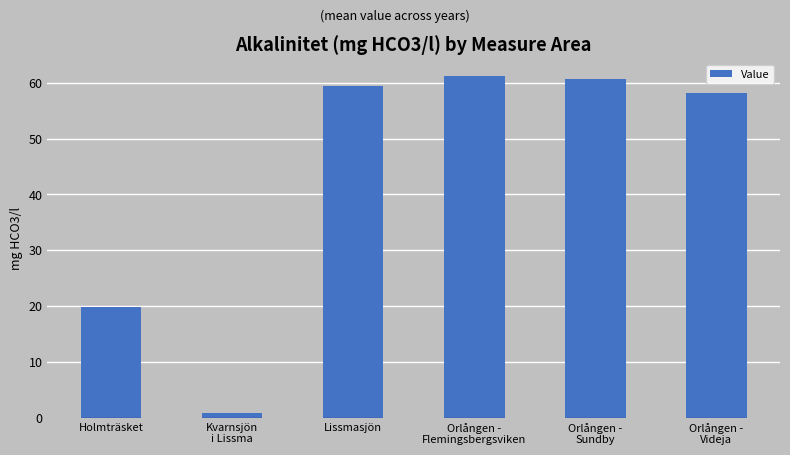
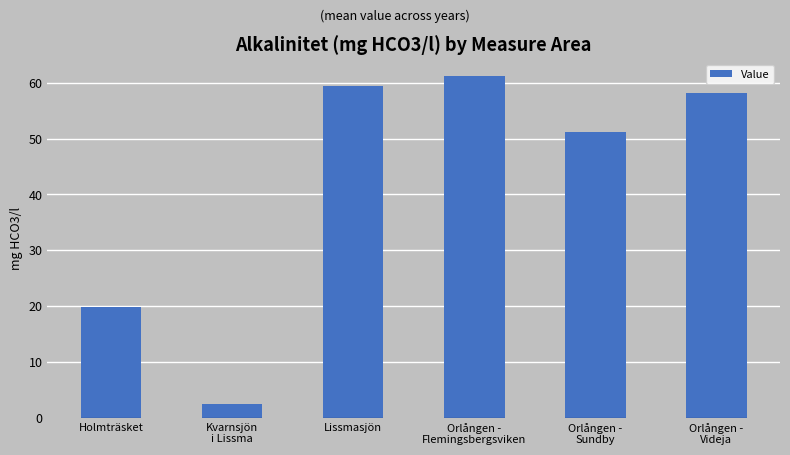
  {
    "Holmträsket": 20,
-   "Kvarnsjön i Lissma": 1,
+   "Kvarnsjön i Lissma": 2,
    "Lissmasjön": 60,
    "Orlången - Flemingsbergsviken": 61,
-   "Orlången - Sundby": 61,
+   "Orlången - Sundby": 51,
    "Orlången - Videja": 58
  }
